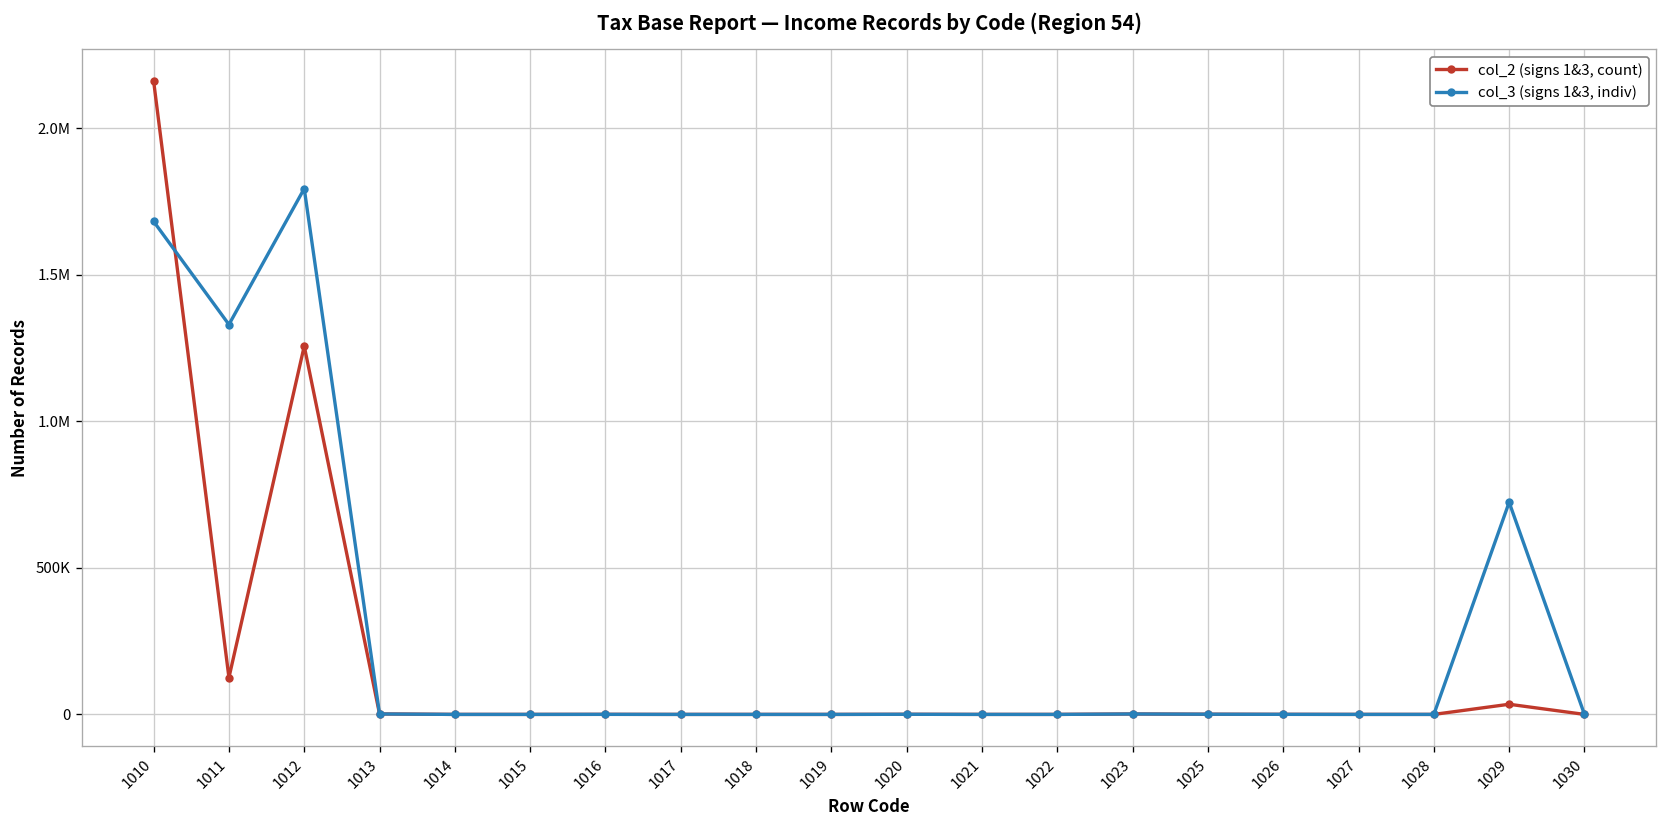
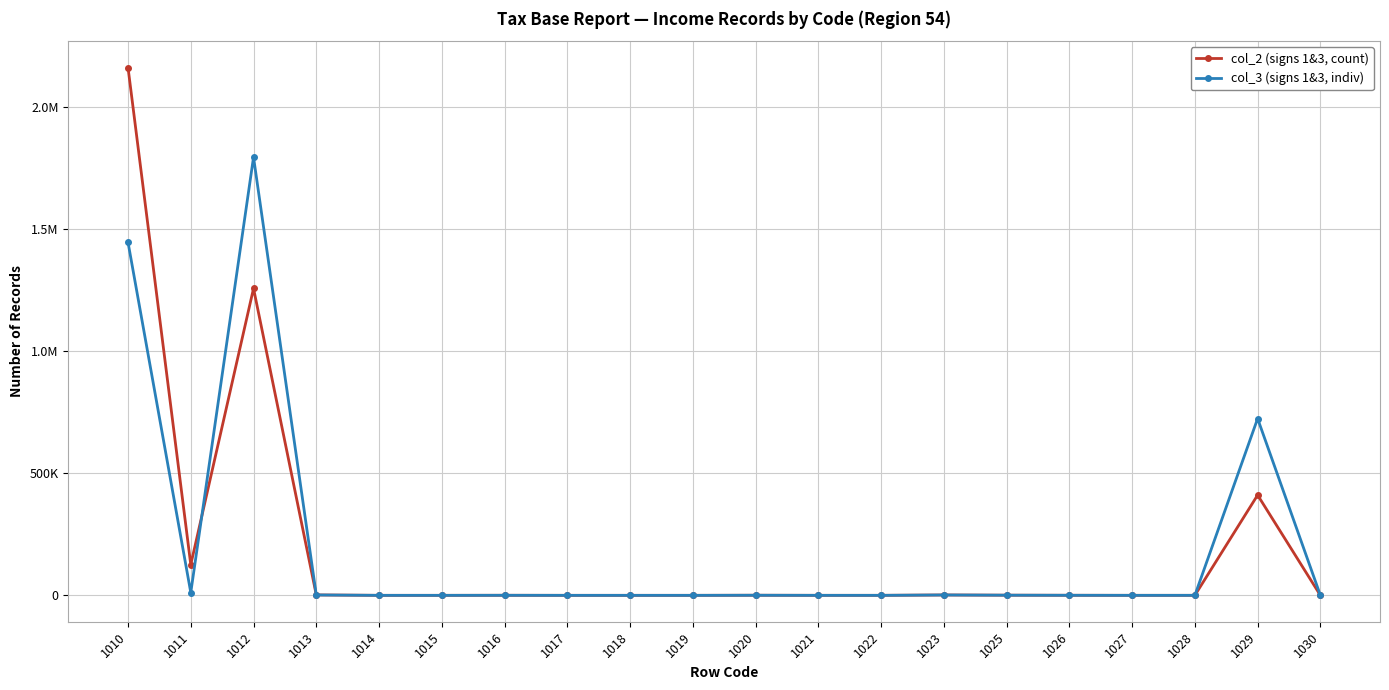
  {
    "col_2 (signs 1&3, count)": {
      "1010": 2160000,
      "1011": 130000,
      "1012": 1260000,
-     "1029": 30000
+     "1029": 410000
    },
    "col_3 (signs 1&3, indiv)": {
-     "1010": 1680000,
-     "1011": 1330000,
+     "1010": 1440000,
+     "1011": 10000,
      "1012": 1790000,
      "1029": 720000
    }
  }
